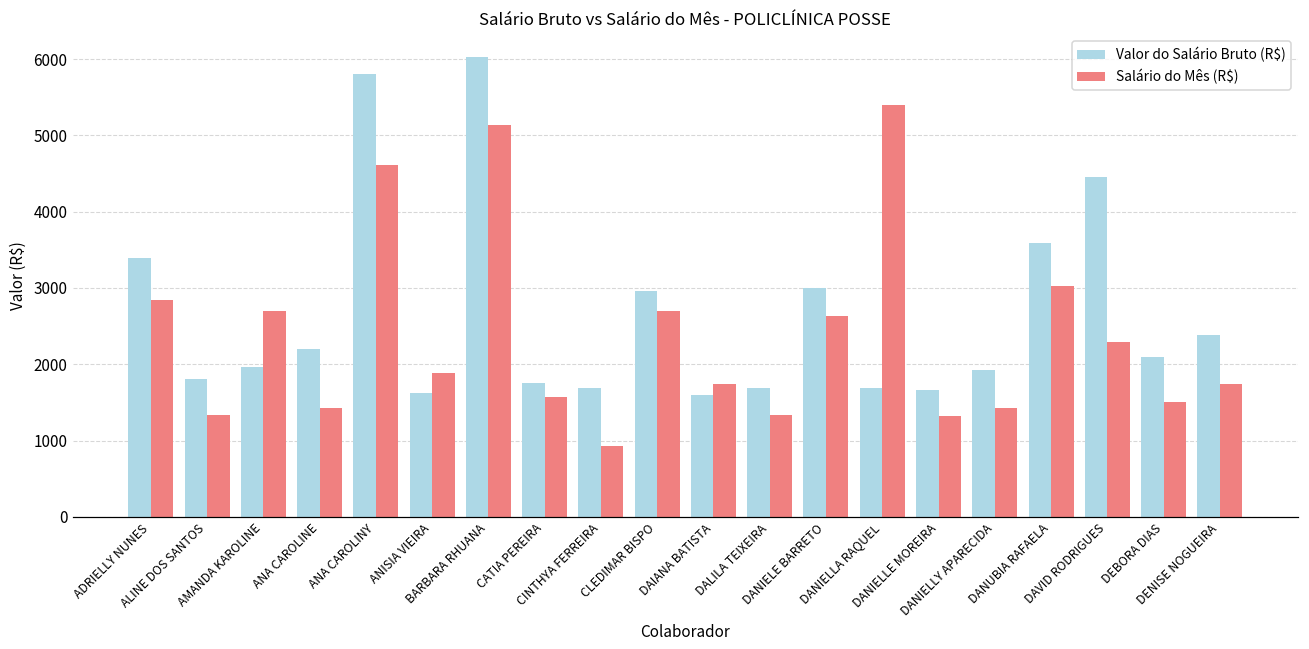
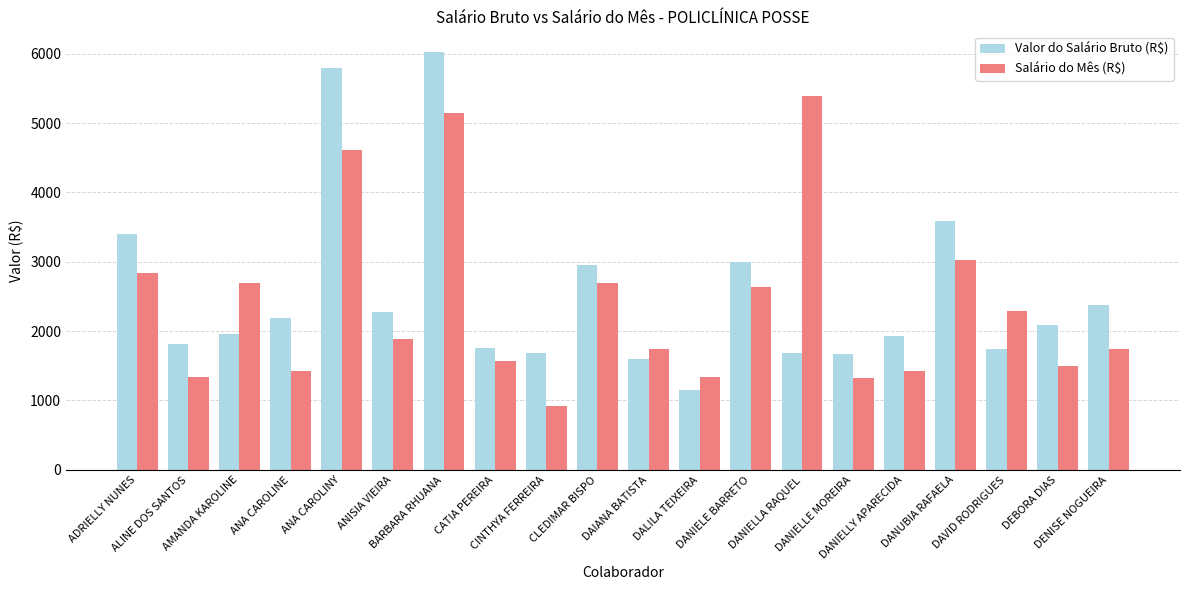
  {
    "Valor do Salário Bruto (R$)": {
      "ADRIELLY NUNES": 3400,
      "ALINE DOS SANTOS": 1800,
      "AMANDA KAROLINE": 2000,
      "ANA CAROLINE": 2200,
      "ANA CAROLINY": 5800,
-     "ANISIA VIEIRA": 1600,
+     "ANISIA VIEIRA": 2300,
      "BARBARA RHUANA": 6000,
      "CATIA PEREIRA": 1800,
      "CINTHYA FERREIRA": 1700,
      "CLEDIMAR BISPO": 3000,
      "DAIANA BATISTA": 1600,
-     "DALILA TEIXEIRA": 1700,
+     "DALILA TEIXEIRA": 1200,
      "DANIELE BARRETO": 3000,
      "DANIELLA RAQUEL": 1700,
      "DANIELLE MOREIRA": 1700,
      "DANIELLY APARECIDA": 1900,
      "DANUBIA RAFAELA": 3600,
-     "DAVID RODRIGUES": 4400,
+     "DAVID RODRIGUES": 1700,
      "DEBORA DIAS": 2100,
      "DENISE NOGUEIRA": 2400
    },
    "Salário do Mês (R$)": {
      "ADRIELLY NUNES": 2800,
      "ALINE DOS SANTOS": 1300,
      "AMANDA KAROLINE": 2700,
      "ANA CAROLINE": 1400,
      "ANA CAROLINY": 4600,
      "ANISIA VIEIRA": 1900,
      "BARBARA RHUANA": 5100,
      "CATIA PEREIRA": 1600,
      "CINTHYA FERREIRA": 900,
      "CLEDIMAR BISPO": 2700,
      "DAIANA BATISTA": 1700,
      "DALILA TEIXEIRA": 1300,
      "DANIELE BARRETO": 2600,
      "DANIELLA RAQUEL": 5400,
      "DANIELLE MOREIRA": 1300,
      "DANIELLY APARECIDA": 1400,
      "DANUBIA RAFAELA": 3000,
      "DAVID RODRIGUES": 2300,
      "DEBORA DIAS": 1500,
      "DENISE NOGUEIRA": 1700
    }
  }
